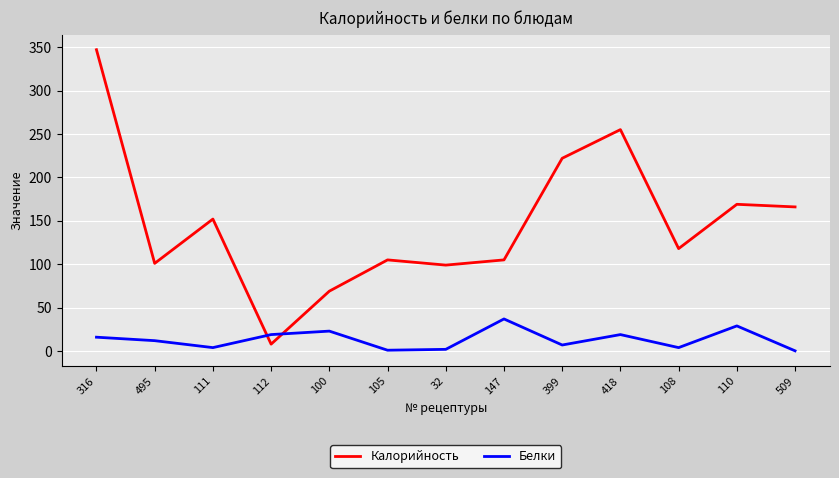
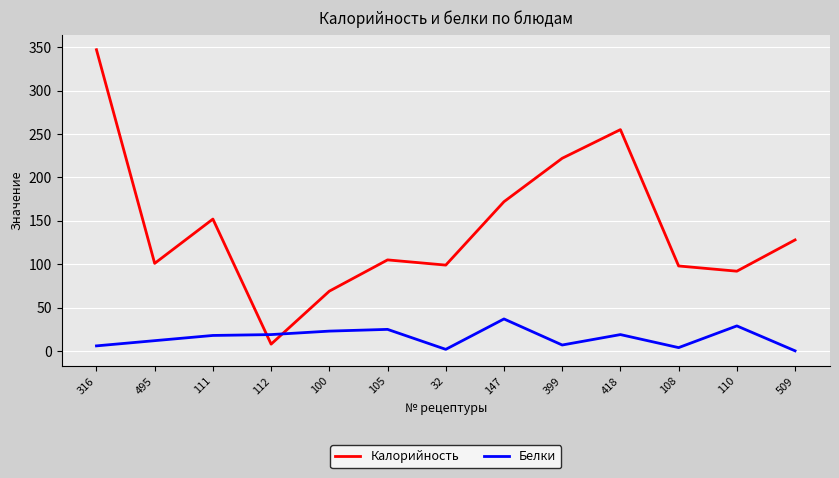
  {
    "Калорийность": {
      "316": 350,
      "495": 100,
      "111": 150,
      "112": 10,
      "100": 70,
      "105": 110,
      "32": 100,
-     "147": 110,
+     "147": 170,
      "399": 220,
      "418": 260,
-     "108": 120,
-     "110": 170,
-     "509": 170
+     "108": 100,
+     "110": 90,
+     "509": 130
    },
    "Белки": {
-     "316": 20,
+     "316": 10,
      "495": 10,
-     "111": 0,
+     "111": 20,
      "112": 20,
      "100": 20,
-     "105": 0,
+     "105": 30,
      "32": 0,
      "147": 40,
      "399": 10,
      "418": 20,
      "108": 0,
      "110": 30,
      "509": 0
    }
  }
